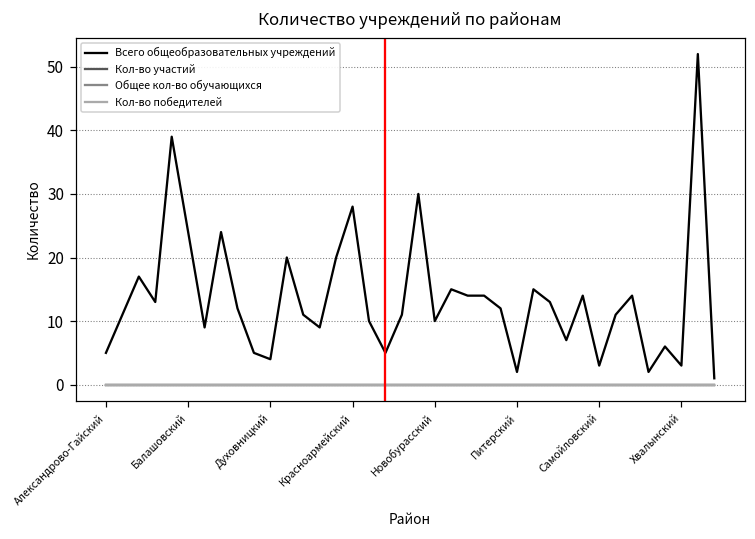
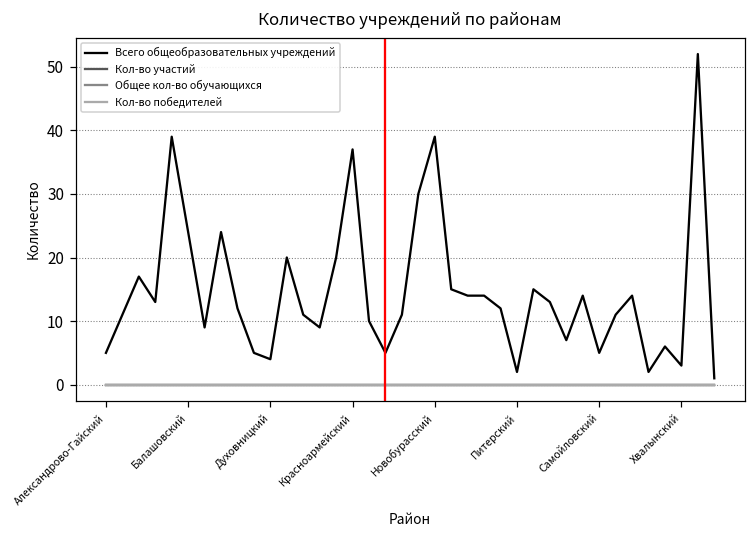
  {
    "Всего общеобразовательных учреждений": {
      "Александрово-Гайский": 5,
      "Балашовский": 24,
      "Духовницкий": 4,
-     "Красноармейский": 28,
-     "Новобурасский": 10,
+     "Красноармейский": 37,
+     "Новобурасский": 39,
      "Питерский": 2,
-     "Самойловский": 3,
+     "Самойловский": 5,
      "Хвалынский": 3
    },
    "Кол-во победителей": {
      "Александрово-Гайский": 0,
      "Балашовский": 0,
      "Духовницкий": 0,
      "Красноармейский": 0,
      "Новобурасский": 0,
      "Питерский": 0,
      "Самойловский": 0,
      "Хвалынский": 0
    }
  }
